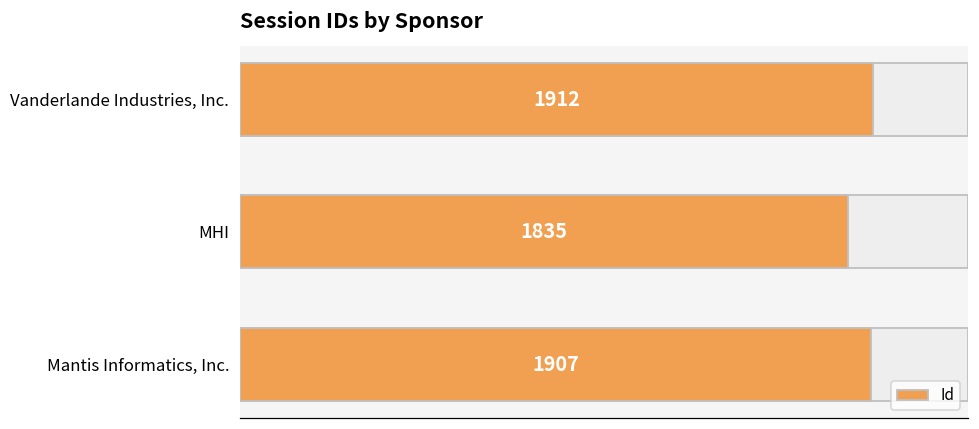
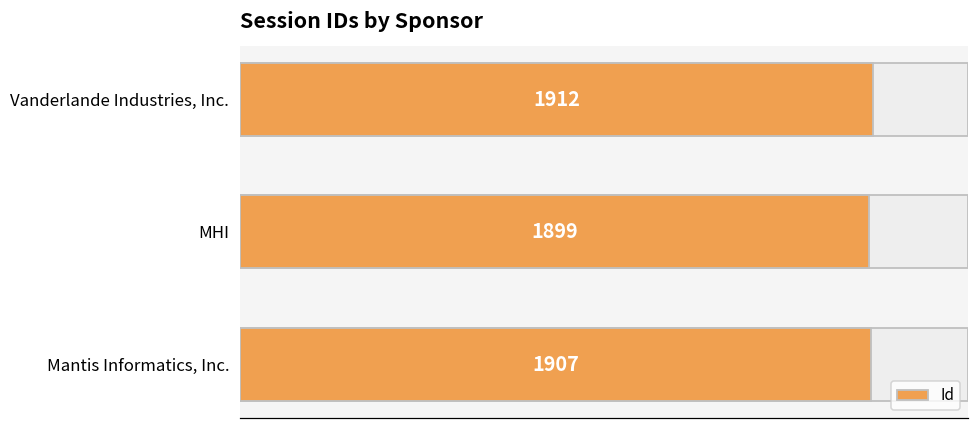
  {
    "Id": {
-     "MHI": 1835
+     "MHI": 1899
    }
  }
